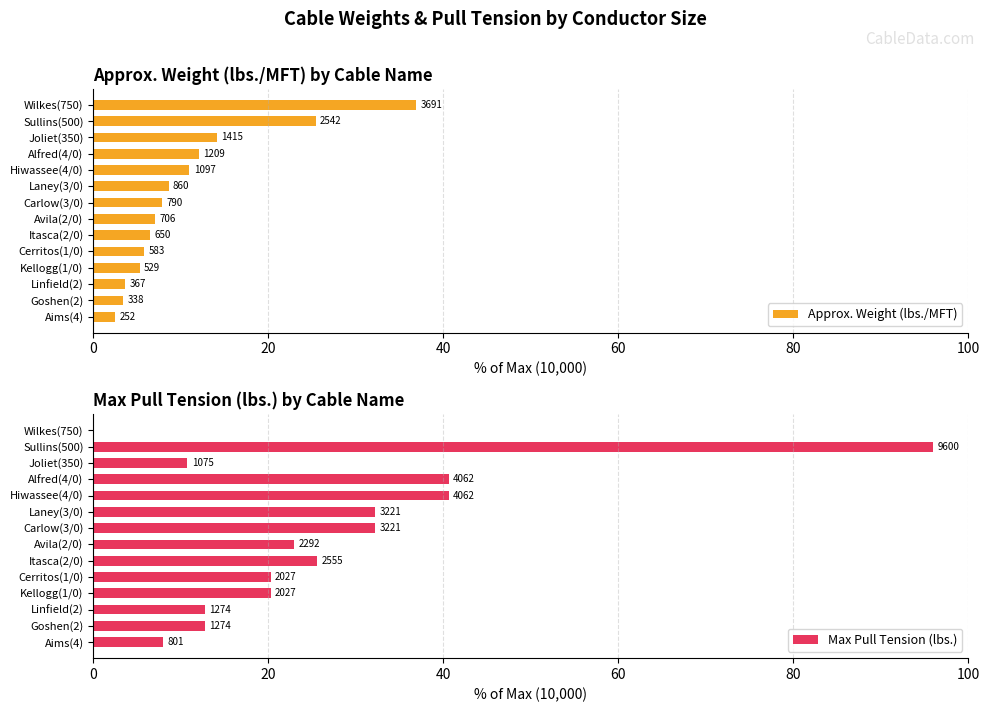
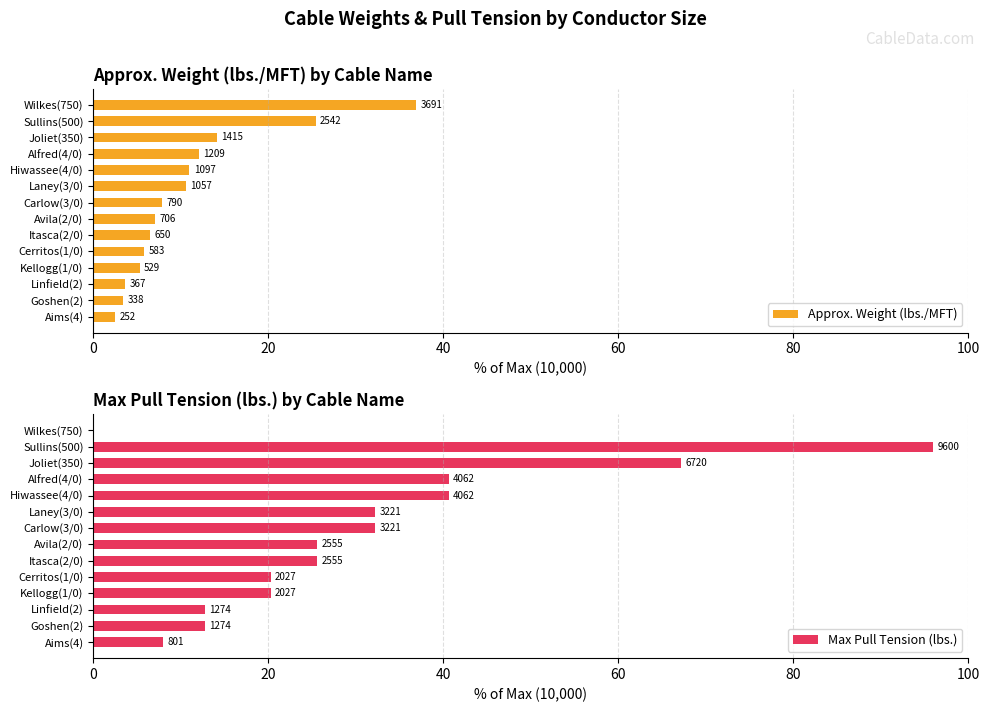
  {
    "Approx. Weight (lbs./MFT) by Cable Name": {
-     "Laney(3/0)": 860
+     "Laney(3/0)": 1057
    },
    "Max Pull Tension (lbs.) by Cable Name": {
-     "Joliet(350)": 1075,
-     "Avila(2/0)": 2292
+     "Joliet(350)": 6720,
+     "Avila(2/0)": 2555
    }
  }
